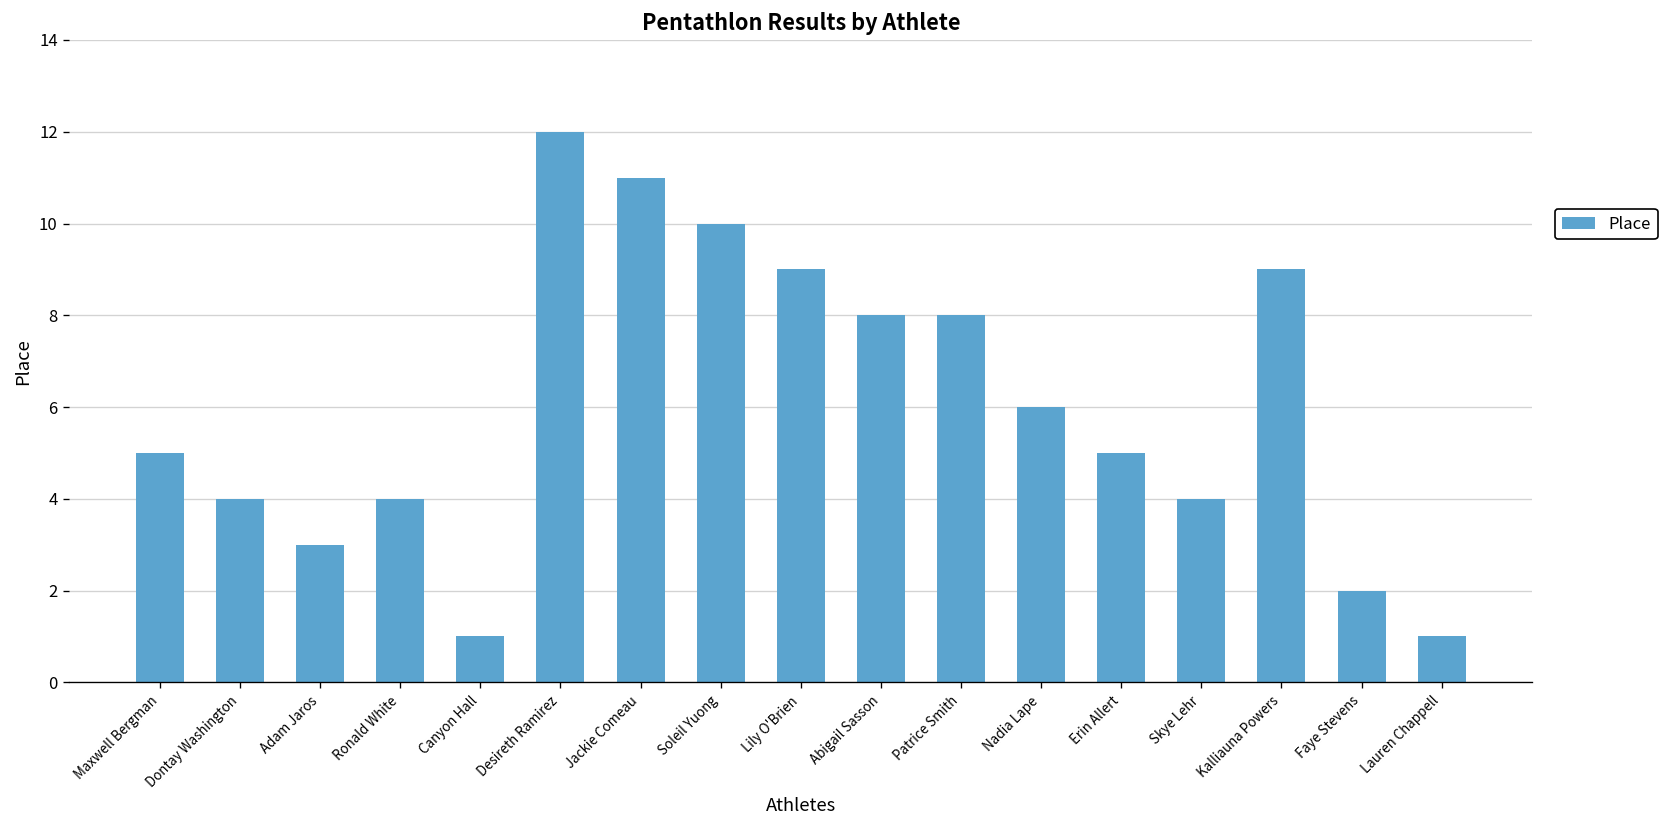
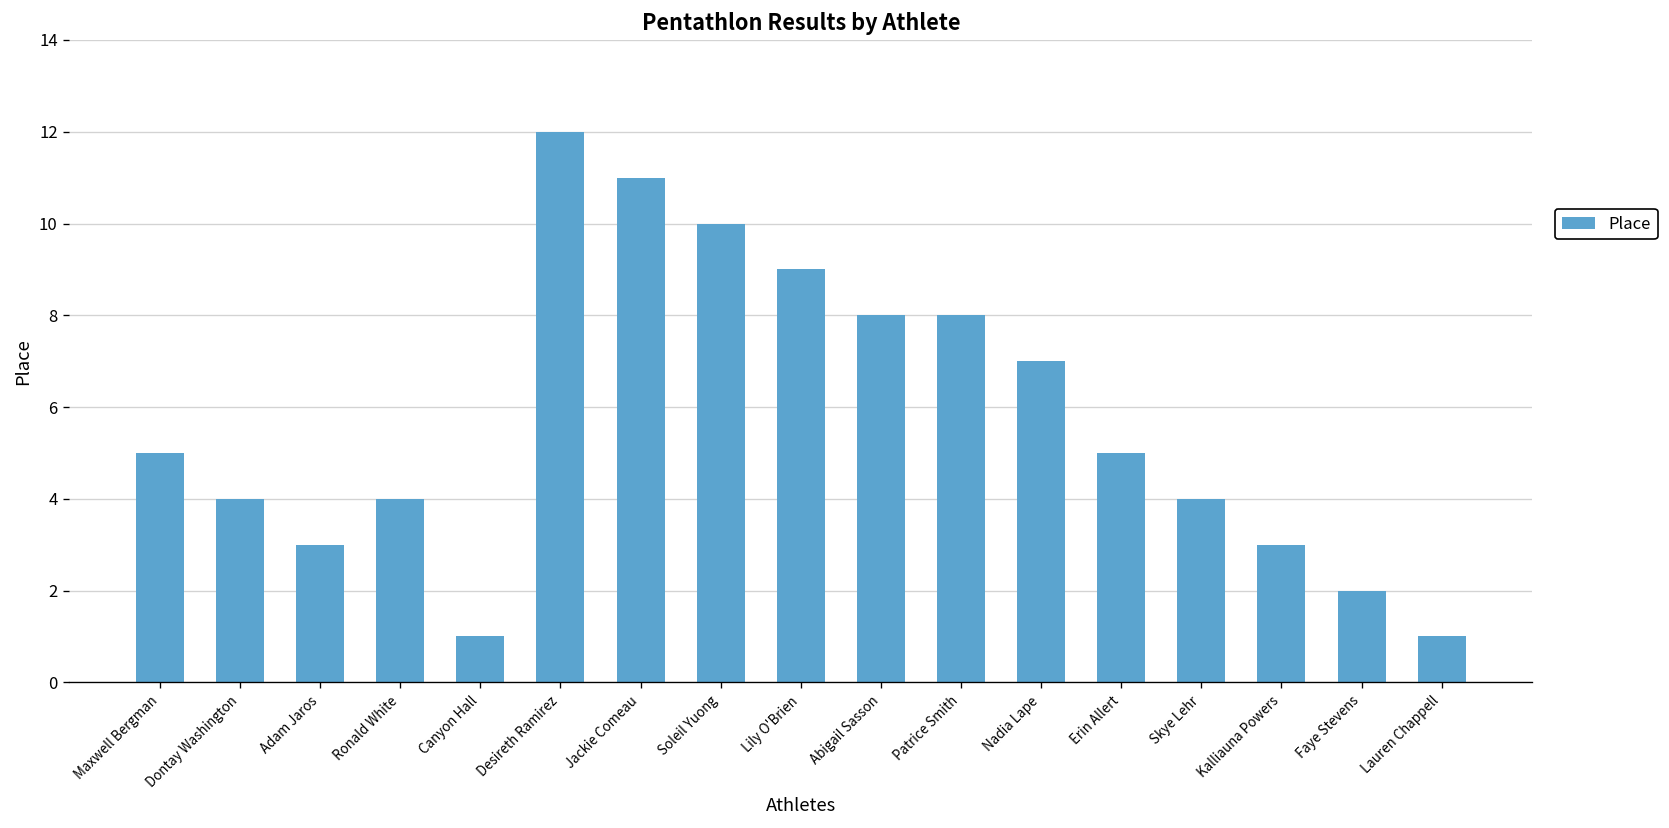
  {
    "Maxwell Bergman": 5,
    "Dontay Washington": 4,
    "Adam Jaros": 3,
    "Ronald White": 4,
    "Canyon Hall": 1,
    "Desireth Ramirez": 12,
    "Jackie Comeau": 11,
    "Soleil Yuong": 10,
    "Lily O'Brien": 9,
    "Abigail Sasson": 8,
    "Patrice Smith": 8,
-   "Nadia Lape": 6,
+   "Nadia Lape": 7,
    "Erin Allert": 5,
    "Skye Lehr": 4,
-   "Kalliauna Powers": 9,
+   "Kalliauna Powers": 3,
    "Faye Stevens": 2,
    "Lauren Chappell": 1
  }
